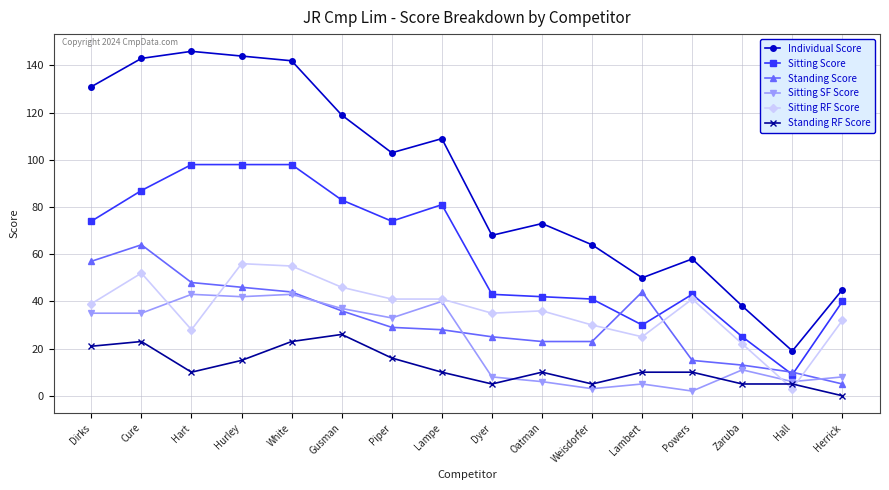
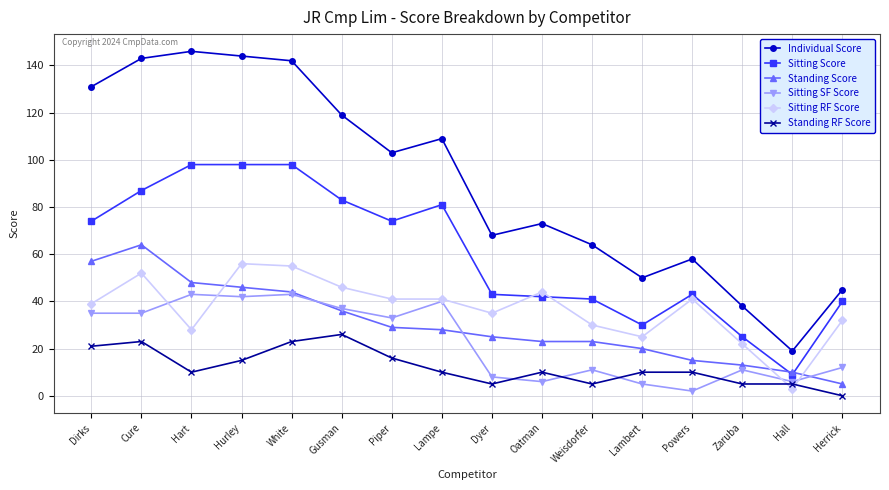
  {
    "Sitting Score": {
      "Dirks": 74,
      "Cure": 87,
      "Hart": 98,
      "Hurley": 98,
      "White": 98,
      "Gusman": 83,
      "Piper": 74,
      "Lampe": 81,
      "Dyer": 43,
      "Oatman": 42,
      "Weisdorfer": 41,
      "Lambert": 30,
      "Powers": 43,
      "Zaruba": 25,
      "Herrick": 40
    },
    "Standing Score": {
      "Dirks": 57,
      "Cure": 64,
      "Hart": 48,
      "Hurley": 46,
      "Piper": 29,
      "Lampe": 28,
      "Dyer": 25,
      "Oatman": 23,
      "Weisdorfer": 23,
-     "Lambert": 44,
+     "Lambert": 20,
      "Powers": 15,
      "Zaruba": 13,
      "Herrick": 5
    },
    "Sitting SF Score": {
      "Dirks": 35,
      "Cure": 35,
      "Hart": 43,
      "Hurley": 42,
      "Piper": 33,
      "Dyer": 8,
      "Oatman": 6,
-     "Weisdorfer": 3,
+     "Weisdorfer": 11,
      "Lambert": 5,
      "Powers": 2,
      "Zaruba": 11,
-     "Herrick": 8
+     "Herrick": 12
    },
    "Sitting RF Score": {
      "Dirks": 39,
      "Cure": 52,
      "Hart": 28,
      "Hurley": 56,
      "White": 55,
      "Gusman": 46,
      "Piper": 41,
      "Dyer": 35,
-     "Oatman": 36,
+     "Oatman": 44,
      "Weisdorfer": 30,
      "Lambert": 25,
      "Powers": 41,
      "Zaruba": 22,
      "Hall": 3,
      "Herrick": 32
    }
  }
